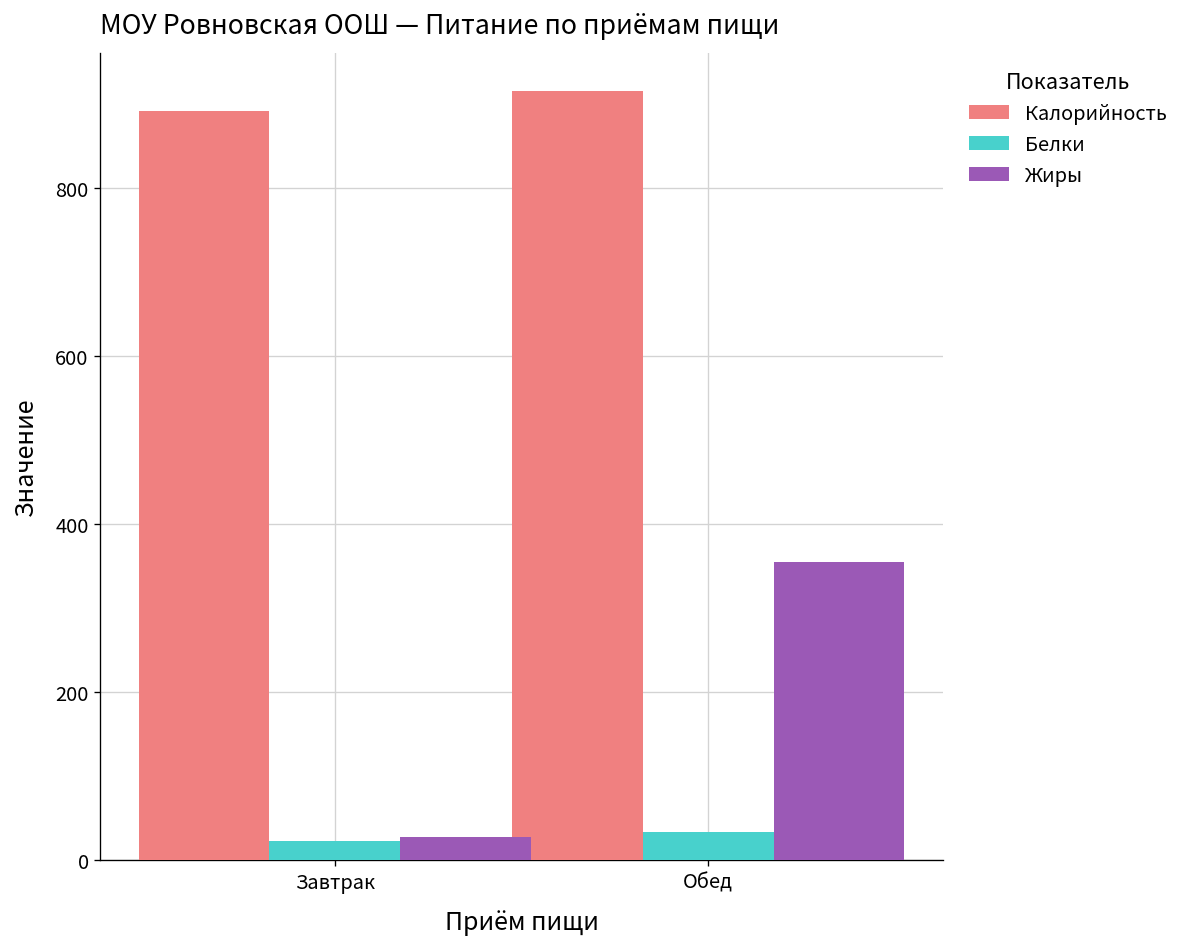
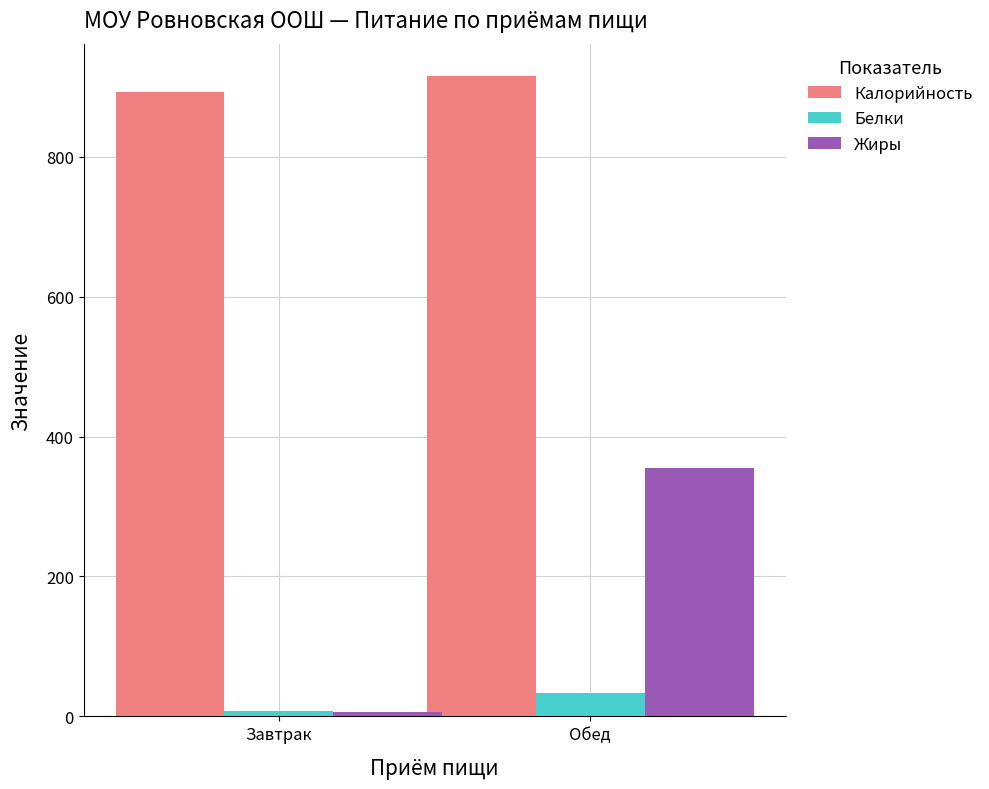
  {
    "Калорийность": {
      "Завтрак": 890,
      "Обед": 920
    },
    "Белки": {
-     "Завтрак": 20,
+     "Завтрак": 10,
      "Обед": 30
    },
    "Жиры": {
-     "Завтрак": 30,
+     "Завтрак": 10,
      "Обед": 350
    }
  }
